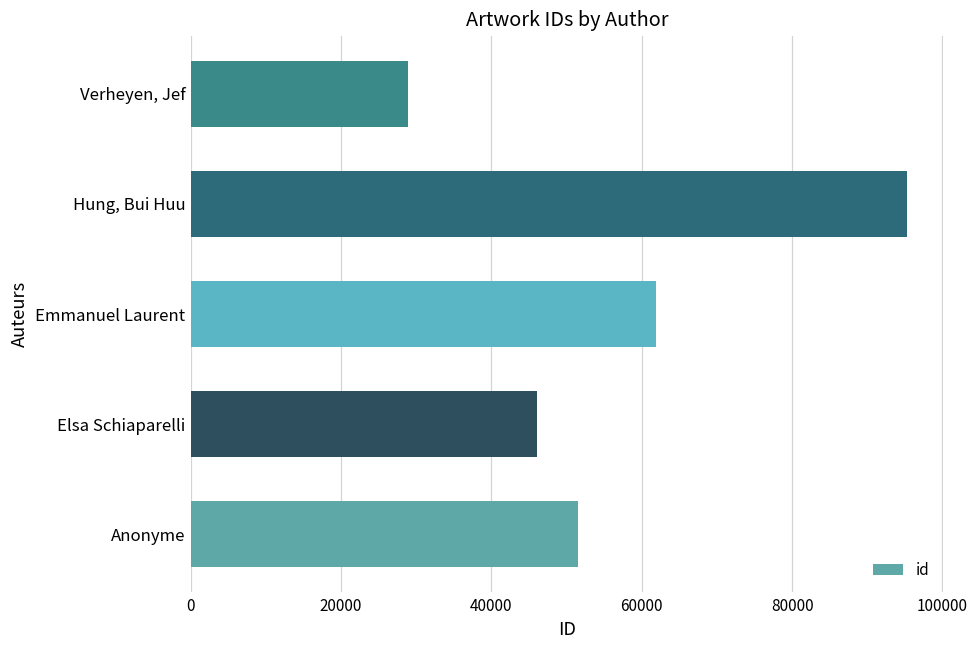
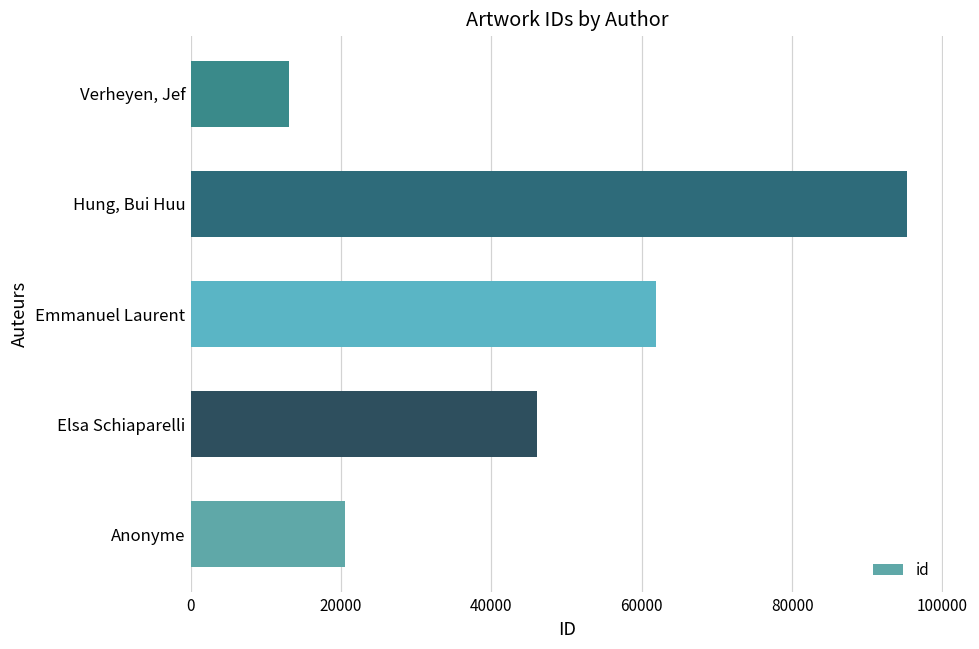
  {
-   "Verheyen, Jef": 29000,
+   "Verheyen, Jef": 13000,
    "Hung, Bui Huu": 95000,
    "Emmanuel Laurent": 62000,
    "Elsa Schiaparelli": 46000,
-   "Anonyme": 52000
+   "Anonyme": 21000
  }
